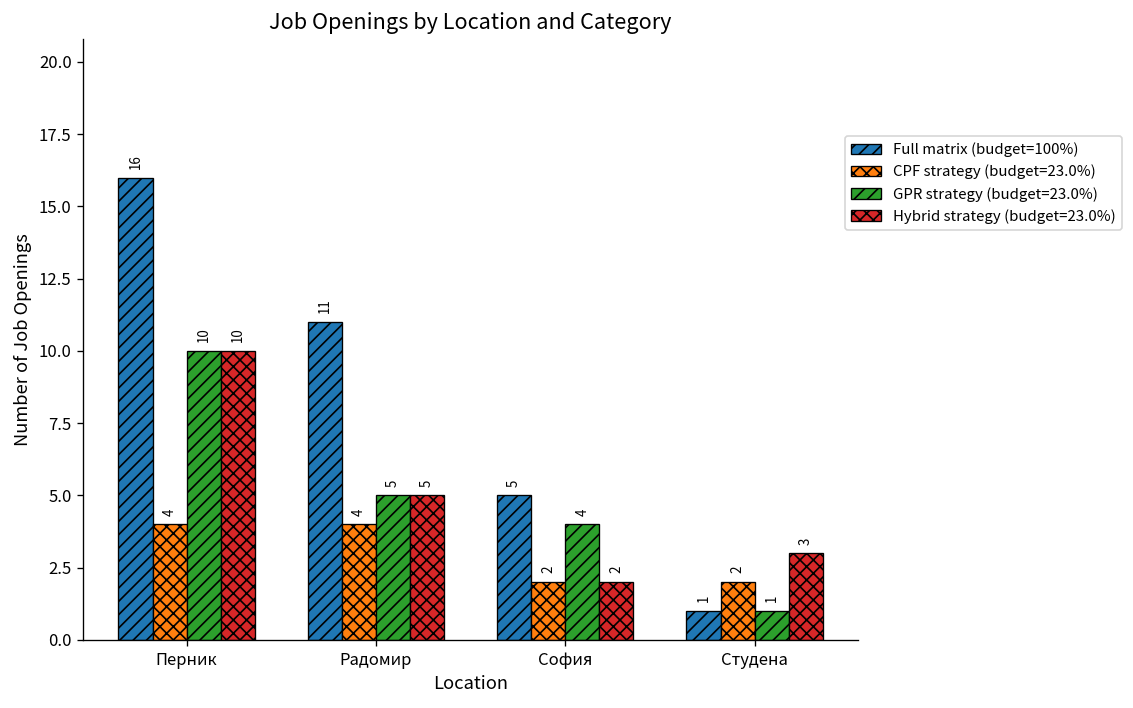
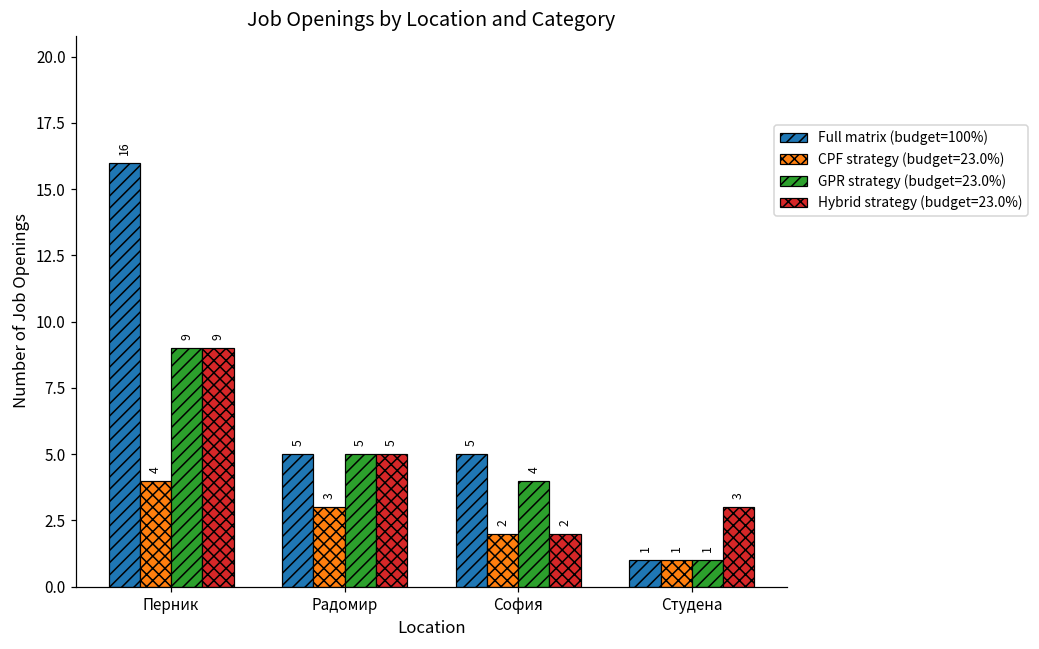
  {
    "Full matrix (budget=100%)": {
      "Перник": 16,
-     "Радомир": 11,
+     "Радомир": 5,
      "София": 5,
      "Студена": 1
    },
    "CPF strategy (budget=23.0%)": {
      "Перник": 4,
-     "Радомир": 4,
+     "Радомир": 3,
      "София": 2,
-     "Студена": 2
+     "Студена": 1
    },
    "GPR strategy (budget=23.0%)": {
-     "Перник": 10,
+     "Перник": 9,
      "Радомир": 5,
      "София": 4,
      "Студена": 1
    },
    "Hybrid strategy (budget=23.0%)": {
-     "Перник": 10,
+     "Перник": 9,
      "Радомир": 5,
      "София": 2,
      "Студена": 3
    }
  }
